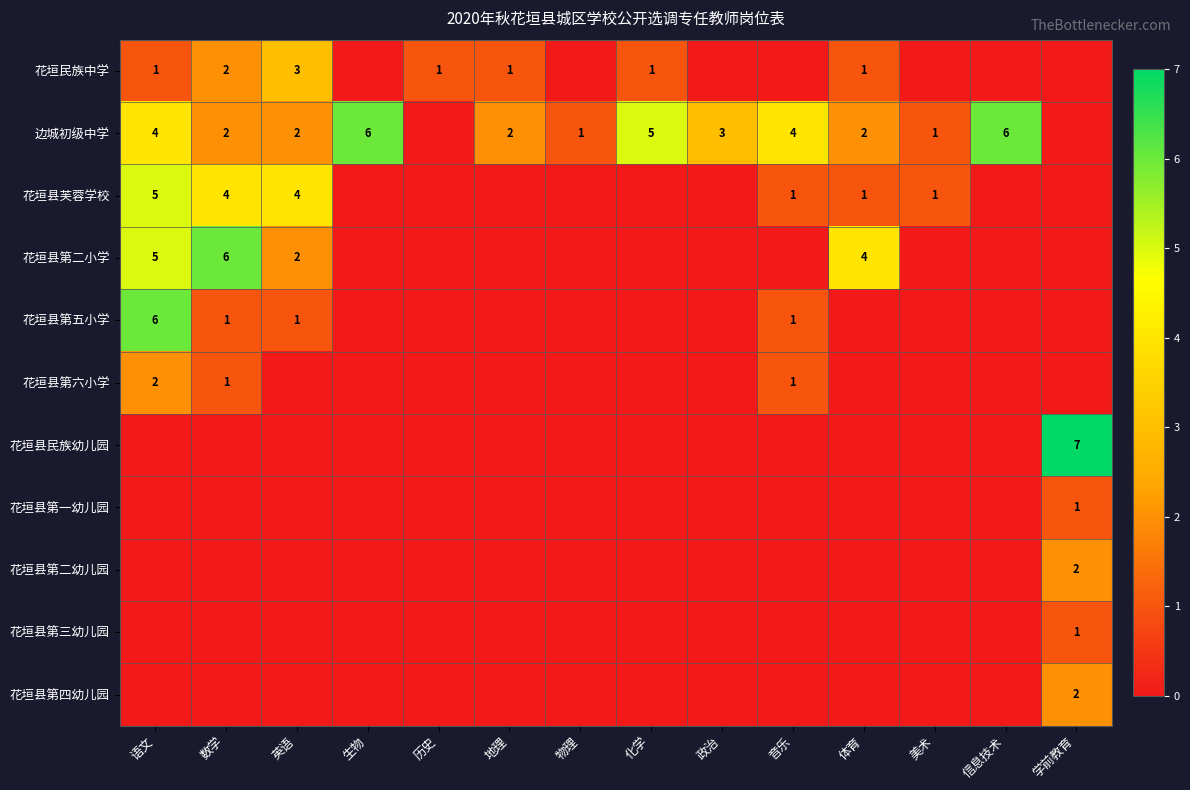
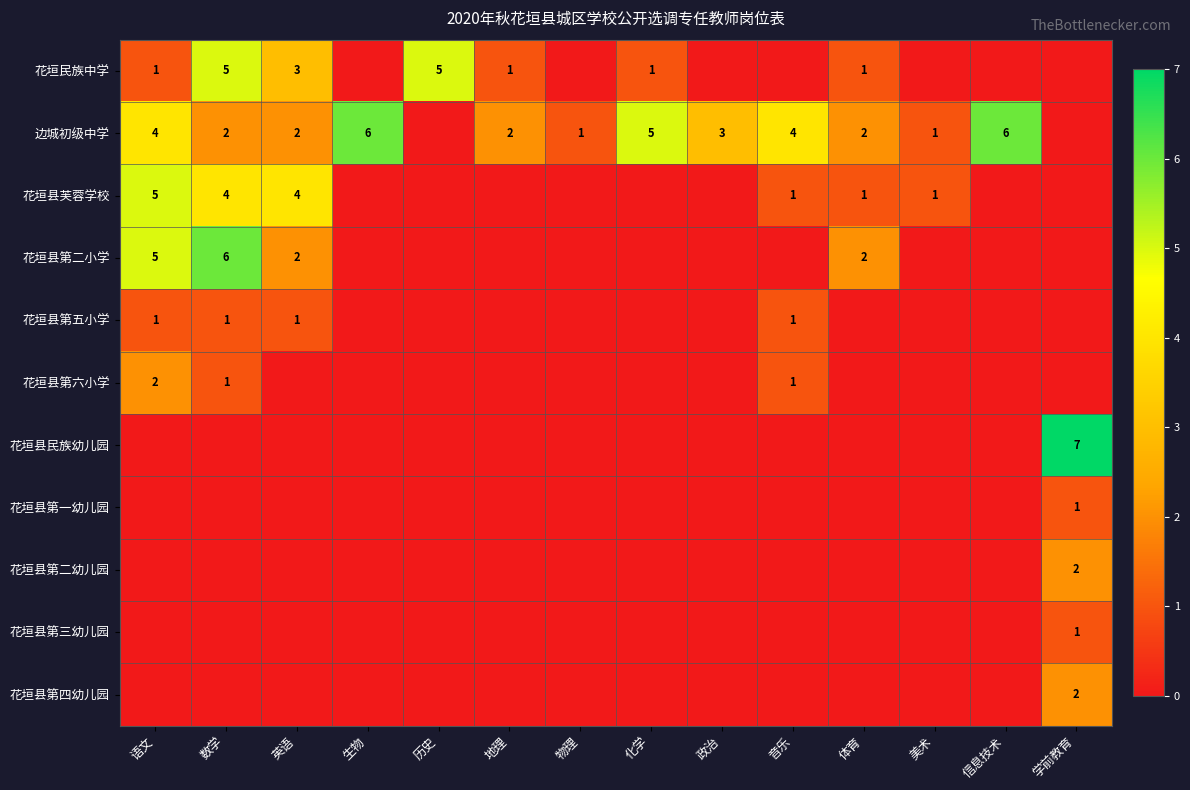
  {
    "花垣民族中学": {
      "语文": 1,
-     "数学": 2,
+     "数学": 5,
      "英语": 3,
-     "历史": 1,
+     "历史": 5,
      "地理": 1,
      "化学": 1,
      "体育": 1
    },
    "边城初级中学": {
      "语文": 4,
      "数学": 2,
      "英语": 2,
      "生物": 6,
      "地理": 2,
      "物理": 1,
      "化学": 5,
      "政治": 3,
      "音乐": 4,
      "体育": 2,
      "美术": 1,
      "信息技术": 6
    },
    "花垣县芙蓉学校": {
      "语文": 5,
      "数学": 4,
      "英语": 4,
      "音乐": 1,
      "体育": 1,
      "美术": 1
    },
    "花垣县第二小学": {
      "语文": 5,
      "数学": 6,
      "英语": 2,
-     "体育": 4
+     "体育": 2
    },
    "花垣县第五小学": {
-     "语文": 6,
+     "语文": 1,
      "数学": 1,
      "英语": 1,
      "音乐": 1
    },
    "花垣县第六小学": {
      "语文": 2,
      "数学": 1,
      "音乐": 1
    },
    "花垣县民族幼儿园": {
      "学前教育": 7
    },
    "花垣县第一幼儿园": {
      "学前教育": 1
    },
    "花垣县第二幼儿园": {
      "学前教育": 2
    },
    "花垣县第三幼儿园": {
      "学前教育": 1
    },
    "花垣县第四幼儿园": {
      "学前教育": 2
    }
  }
